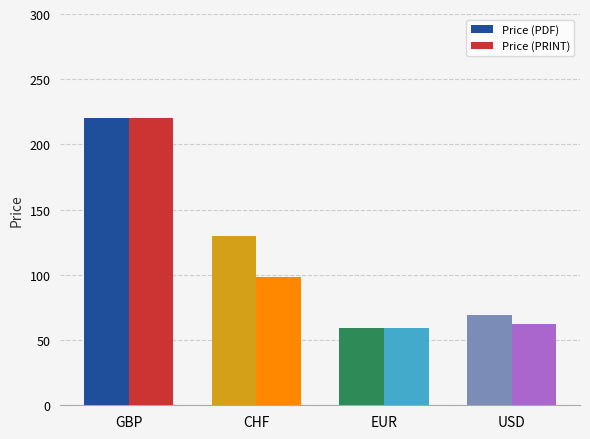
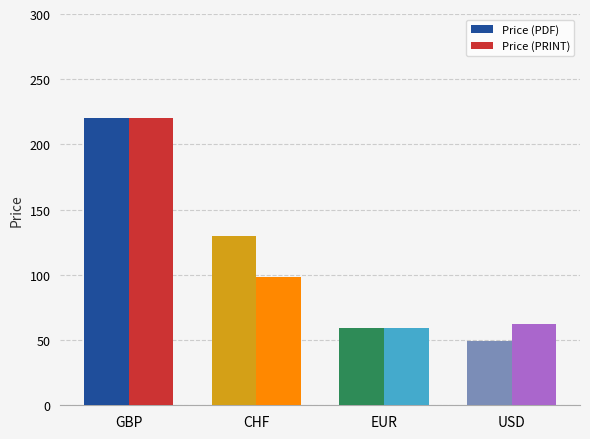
  {
    "Price (PDF)": {
      "GBP": 220,
      "CHF": 130,
      "EUR": 59,
-     "USD": 69
+     "USD": 50
    },
    "Price (PRINT)": {
      "GBP": 220,
      "CHF": 98,
      "EUR": 59,
      "USD": 62
    }
  }
